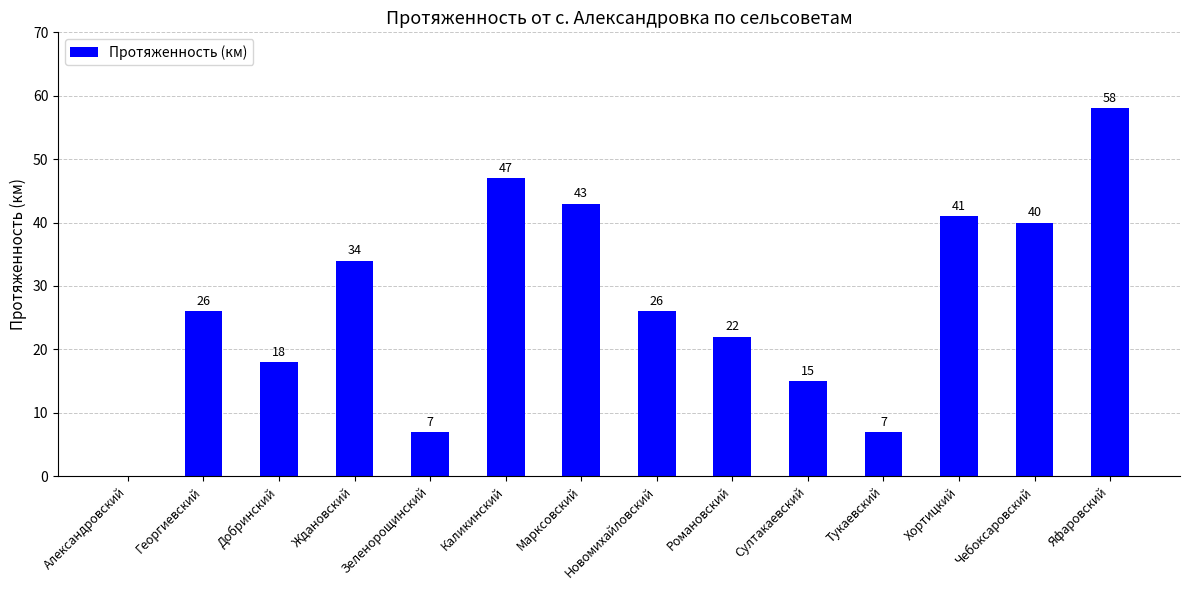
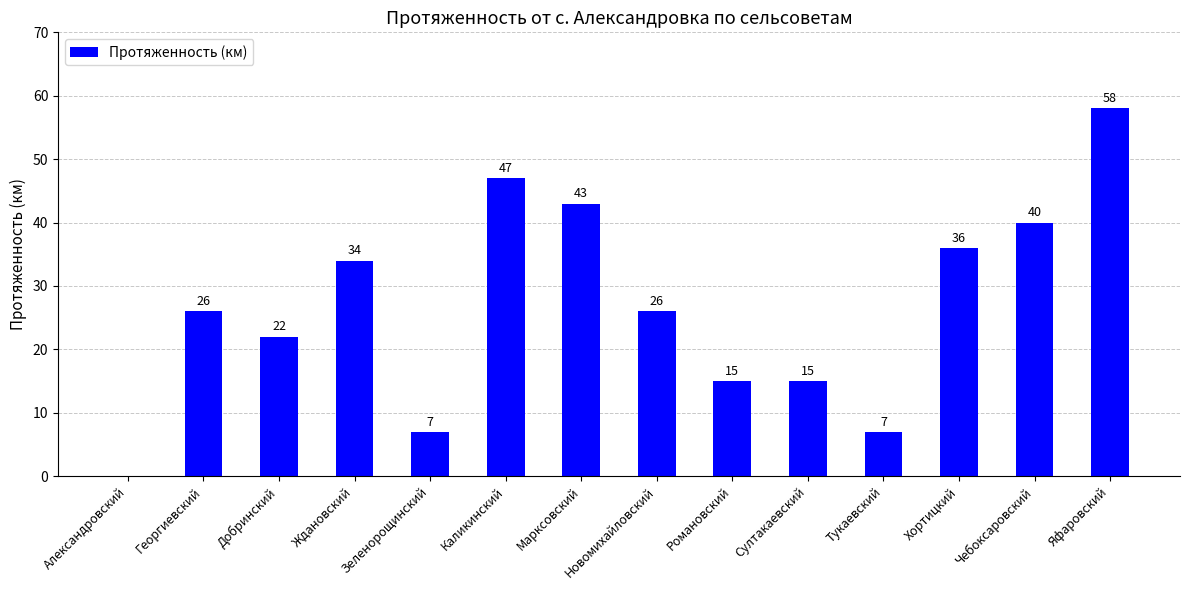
  {
    "Георгиевский": 26,
-   "Добринский": 18,
+   "Добринский": 22,
    "Ждановский": 34,
    "Зеленорощинский": 7,
    "Каликинский": 47,
    "Марксовский": 43,
    "Новомихайловский": 26,
-   "Романовский": 22,
+   "Романовский": 15,
    "Султакаевский": 15,
    "Тукаевский": 7,
-   "Хортицкий": 41,
+   "Хортицкий": 36,
    "Чебоксаровский": 40,
    "Яфаровский": 58
  }
